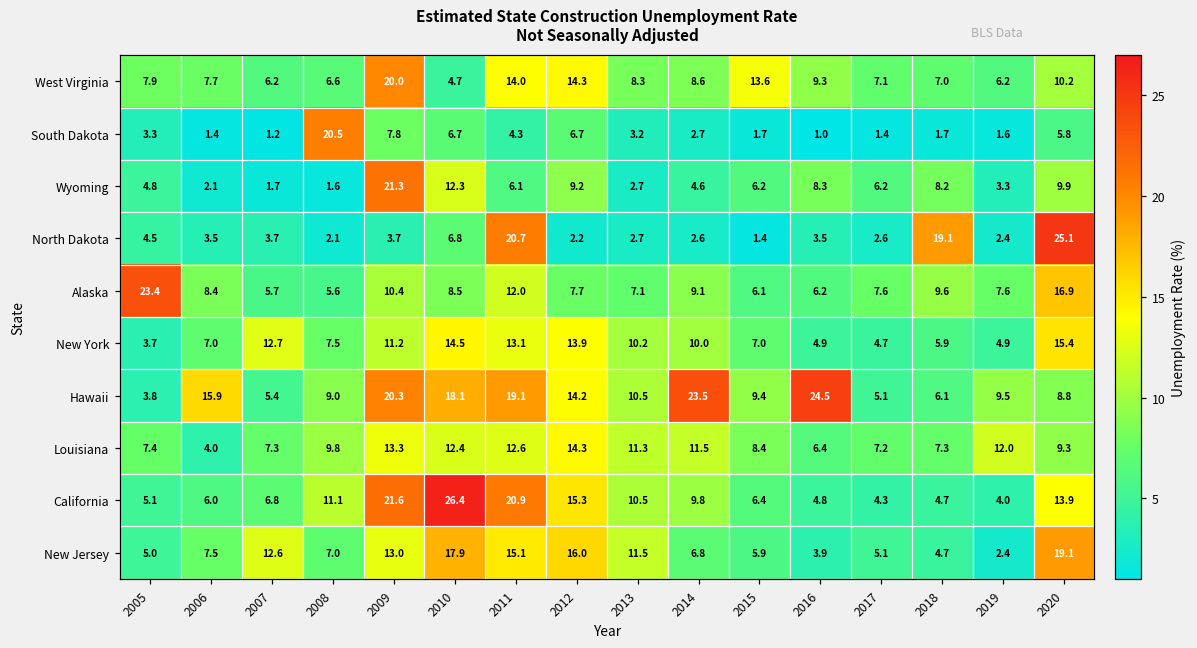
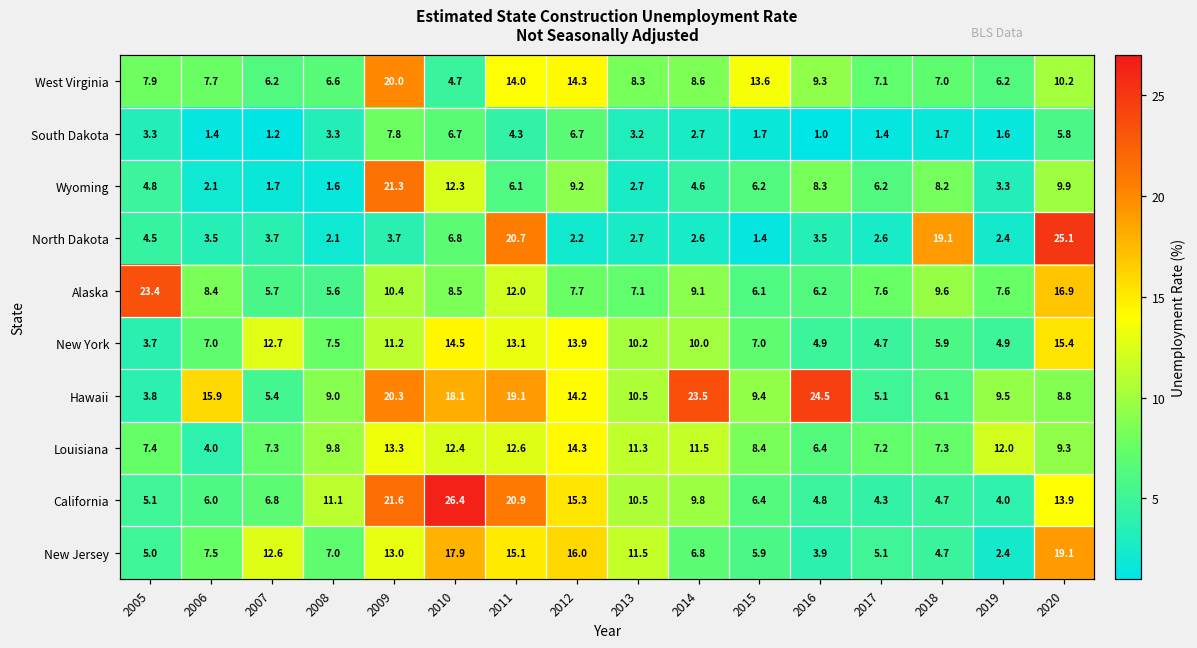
  {
    "West Virginia": {
      "2005": 7.9,
      "2006": 7.7,
      "2007": 6.2,
      "2008": 6.6,
      "2009": 20.0,
      "2010": 4.7,
      "2011": 14.0,
      "2012": 14.3,
      "2013": 8.3,
      "2014": 8.6,
      "2015": 13.6,
      "2016": 9.3,
      "2017": 7.1,
      "2018": 7.0,
      "2019": 6.2,
      "2020": 10.2
    },
    "South Dakota": {
      "2005": 3.3,
      "2006": 1.4,
      "2007": 1.2,
-     "2008": 20.5,
+     "2008": 3.3,
      "2009": 7.8,
      "2010": 6.7,
      "2011": 4.3,
      "2012": 6.7,
      "2013": 3.2,
      "2014": 2.7,
      "2015": 1.7,
      "2016": 1.0,
      "2017": 1.4,
      "2018": 1.7,
      "2019": 1.6,
      "2020": 5.8
    },
    "Wyoming": {
      "2005": 4.8,
      "2006": 2.1,
      "2007": 1.7,
      "2008": 1.6,
      "2009": 21.3,
      "2010": 12.3,
      "2011": 6.1,
      "2012": 9.2,
      "2013": 2.7,
      "2014": 4.6,
      "2015": 6.2,
      "2016": 8.3,
      "2017": 6.2,
      "2018": 8.2,
      "2019": 3.3,
      "2020": 9.9
    },
    "North Dakota": {
      "2005": 4.5,
      "2006": 3.5,
      "2007": 3.7,
      "2008": 2.1,
      "2009": 3.7,
      "2010": 6.8,
      "2011": 20.7,
      "2012": 2.2,
      "2013": 2.7,
      "2014": 2.6,
      "2015": 1.4,
      "2016": 3.5,
      "2017": 2.6,
      "2018": 19.1,
      "2019": 2.4,
      "2020": 25.1
    },
    "Alaska": {
      "2005": 23.4,
      "2006": 8.4,
      "2007": 5.7,
      "2008": 5.6,
      "2009": 10.4,
      "2010": 8.5,
      "2011": 12.0,
      "2012": 7.7,
      "2013": 7.1,
      "2014": 9.1,
      "2015": 6.1,
      "2016": 6.2,
      "2017": 7.6,
      "2018": 9.6,
      "2019": 7.6,
      "2020": 16.9
    },
    "New York": {
      "2005": 3.7,
      "2006": 7.0,
      "2007": 12.7,
      "2008": 7.5,
      "2009": 11.2,
      "2010": 14.5,
      "2011": 13.1,
      "2012": 13.9,
      "2013": 10.2,
      "2014": 10.0,
      "2015": 7.0,
      "2016": 4.9,
      "2017": 4.7,
      "2018": 5.9,
      "2019": 4.9,
      "2020": 15.4
    },
    "Hawaii": {
      "2005": 3.8,
      "2006": 15.9,
      "2007": 5.4,
      "2008": 9.0,
      "2009": 20.3,
      "2010": 18.1,
      "2011": 19.1,
      "2012": 14.2,
      "2013": 10.5,
      "2014": 23.5,
      "2015": 9.4,
      "2016": 24.5,
      "2017": 5.1,
      "2018": 6.1,
      "2019": 9.5,
      "2020": 8.8
    },
    "Louisiana": {
      "2005": 7.4,
      "2006": 4.0,
      "2007": 7.3,
      "2008": 9.8,
      "2009": 13.3,
      "2010": 12.4,
      "2011": 12.6,
      "2012": 14.3,
      "2013": 11.3,
      "2014": 11.5,
      "2015": 8.4,
      "2016": 6.4,
      "2017": 7.2,
      "2018": 7.3,
      "2019": 12.0,
      "2020": 9.3
    },
    "California": {
      "2005": 5.1,
      "2006": 6.0,
      "2007": 6.8,
      "2008": 11.1,
      "2009": 21.6,
      "2010": 26.4,
      "2011": 20.9,
      "2012": 15.3,
      "2013": 10.5,
      "2014": 9.8,
      "2015": 6.4,
      "2016": 4.8,
      "2017": 4.3,
      "2018": 4.7,
      "2019": 4.0,
      "2020": 13.9
    },
    "New Jersey": {
      "2005": 5.0,
      "2006": 7.5,
      "2007": 12.6,
      "2008": 7.0,
      "2009": 13.0,
      "2010": 17.9,
      "2011": 15.1,
      "2012": 16.0,
      "2013": 11.5,
      "2014": 6.8,
      "2015": 5.9,
      "2016": 3.9,
      "2017": 5.1,
      "2018": 4.7,
      "2019": 2.4,
      "2020": 19.1
    }
  }
